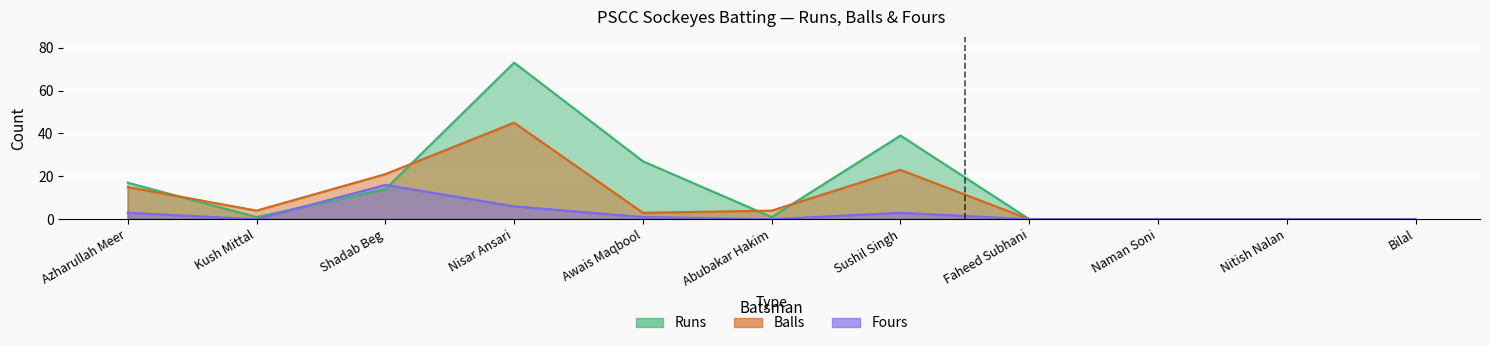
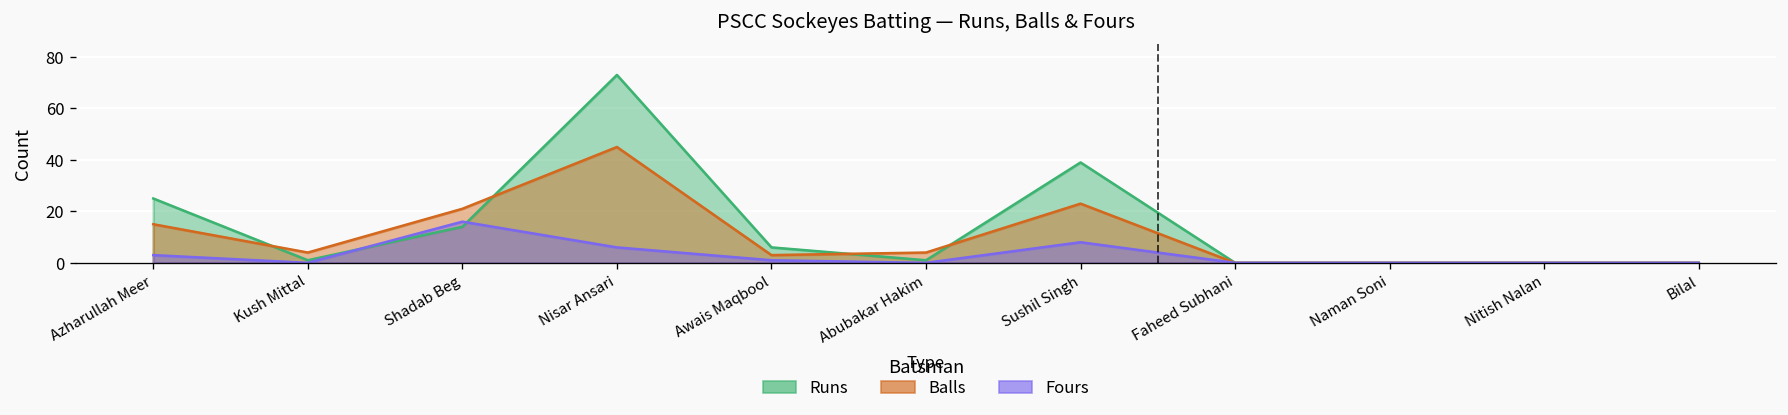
  {
    "Runs": {
-     "Azharullah Meer": 17,
+     "Azharullah Meer": 25,
      "Shadab Beg": 14,
      "Nisar Ansari": 73,
-     "Awais Maqbool": 27,
+     "Awais Maqbool": 6,
      "Sushil Singh": 39
    },
    "Balls": {
      "Azharullah Meer": 15,
      "Kush Mittal": 4,
      "Shadab Beg": 21,
      "Nisar Ansari": 45,
      "Awais Maqbool": 3,
      "Abubakar Hakim": 4,
      "Sushil Singh": 23
    },
    "Fours": {
      "Azharullah Meer": 3,
      "Shadab Beg": 16,
      "Nisar Ansari": 6,
      "Awais Maqbool": 1,
-     "Sushil Singh": 3
+     "Sushil Singh": 8
    }
  }
